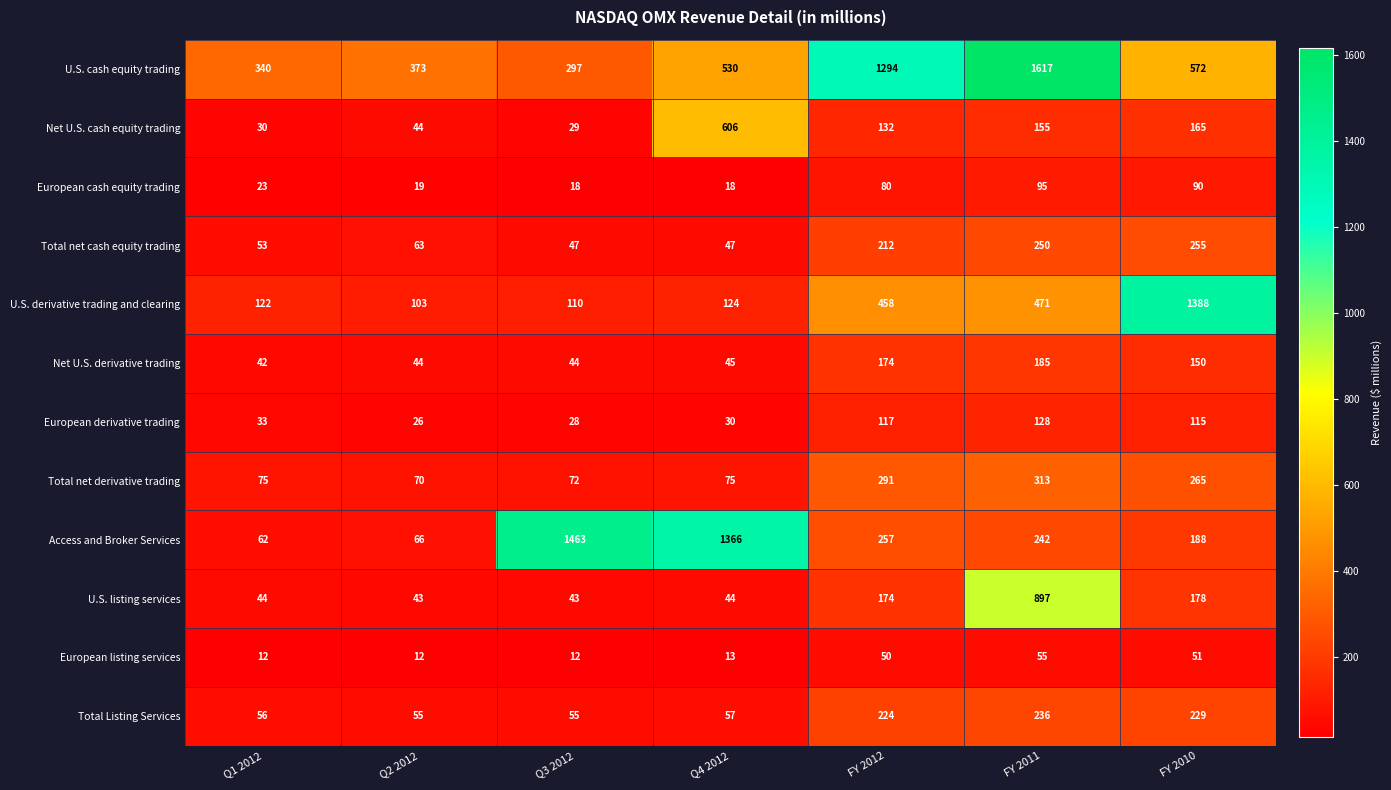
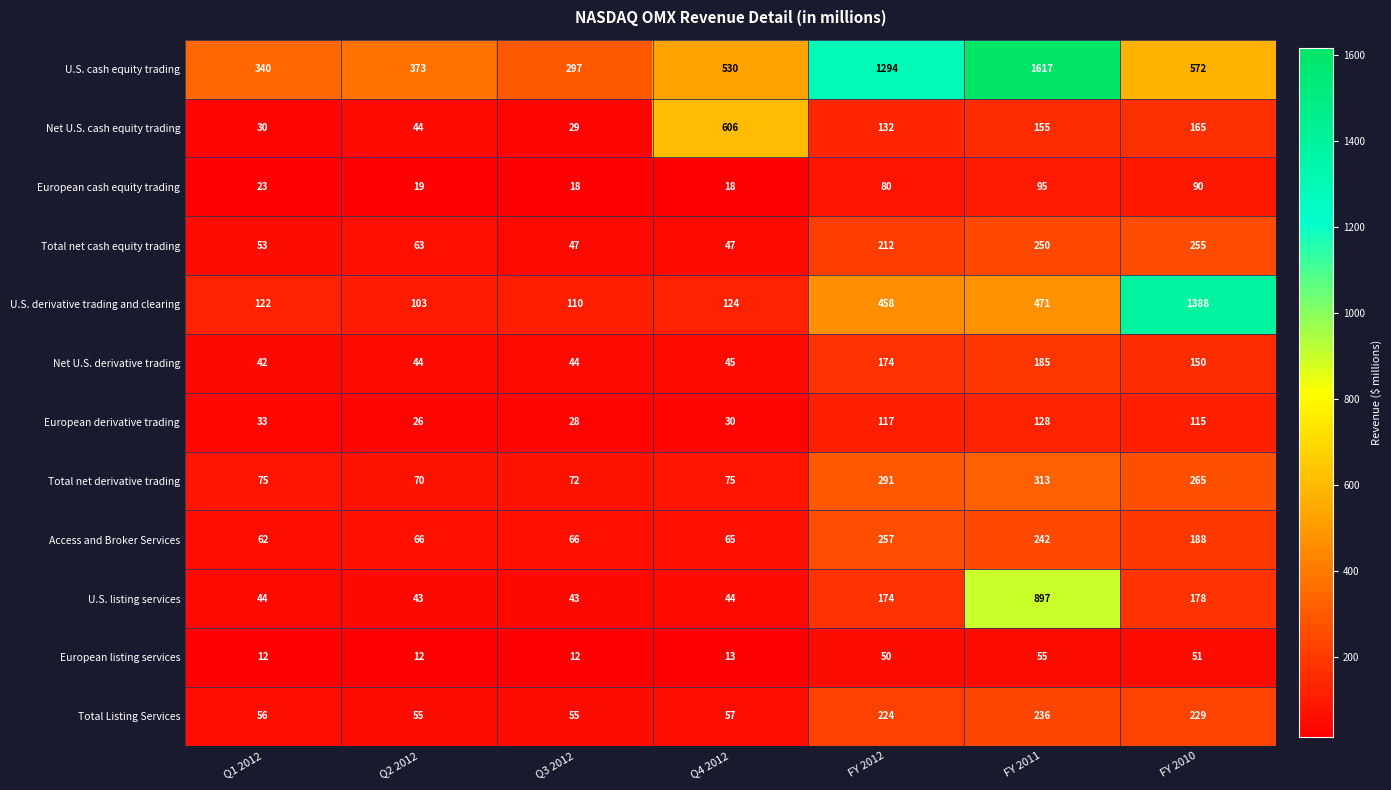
  {
    "U.S. cash equity trading": {
      "Q1 2012": 340,
      "Q2 2012": 373,
      "Q3 2012": 297,
      "Q4 2012": 530,
      "FY 2012": 1294,
      "FY 2011": 1617,
      "FY 2010": 572
    },
    "Net U.S. cash equity trading": {
      "Q1 2012": 30,
      "Q2 2012": 44,
      "Q3 2012": 29,
      "Q4 2012": 606,
      "FY 2012": 132,
      "FY 2011": 155,
      "FY 2010": 165
    },
    "European cash equity trading": {
      "Q1 2012": 23,
      "Q2 2012": 19,
      "Q3 2012": 18,
      "Q4 2012": 18,
      "FY 2012": 80,
      "FY 2011": 95,
      "FY 2010": 90
    },
    "Total net cash equity trading": {
      "Q1 2012": 53,
      "Q2 2012": 63,
      "Q3 2012": 47,
      "Q4 2012": 47,
      "FY 2012": 212,
      "FY 2011": 250,
      "FY 2010": 255
    },
    "U.S. derivative trading and clearing": {
      "Q1 2012": 122,
      "Q2 2012": 103,
      "Q3 2012": 110,
      "Q4 2012": 124,
      "FY 2012": 458,
      "FY 2011": 471,
      "FY 2010": 1388
    },
    "Net U.S. derivative trading": {
      "Q1 2012": 42,
      "Q2 2012": 44,
      "Q3 2012": 44,
      "Q4 2012": 45,
      "FY 2012": 174,
      "FY 2011": 185,
      "FY 2010": 150
    },
    "European derivative trading": {
      "Q1 2012": 33,
      "Q2 2012": 26,
      "Q3 2012": 28,
      "Q4 2012": 30,
      "FY 2012": 117,
      "FY 2011": 128,
      "FY 2010": 115
    },
    "Total net derivative trading": {
      "Q1 2012": 75,
      "Q2 2012": 70,
      "Q3 2012": 72,
      "Q4 2012": 75,
      "FY 2012": 291,
      "FY 2011": 313,
      "FY 2010": 265
    },
    "Access and Broker Services": {
      "Q1 2012": 62,
      "Q2 2012": 66,
-     "Q3 2012": 1463,
-     "Q4 2012": 1366,
+     "Q3 2012": 66,
+     "Q4 2012": 65,
      "FY 2012": 257,
      "FY 2011": 242,
      "FY 2010": 188
    },
    "U.S. listing services": {
      "Q1 2012": 44,
      "Q2 2012": 43,
      "Q3 2012": 43,
      "Q4 2012": 44,
      "FY 2012": 174,
      "FY 2011": 897,
      "FY 2010": 178
    },
    "European listing services": {
      "Q1 2012": 12,
      "Q2 2012": 12,
      "Q3 2012": 12,
      "Q4 2012": 13,
      "FY 2012": 50,
      "FY 2011": 55,
      "FY 2010": 51
    },
    "Total Listing Services": {
      "Q1 2012": 56,
      "Q2 2012": 55,
      "Q3 2012": 55,
      "Q4 2012": 57,
      "FY 2012": 224,
      "FY 2011": 236,
      "FY 2010": 229
    }
  }
